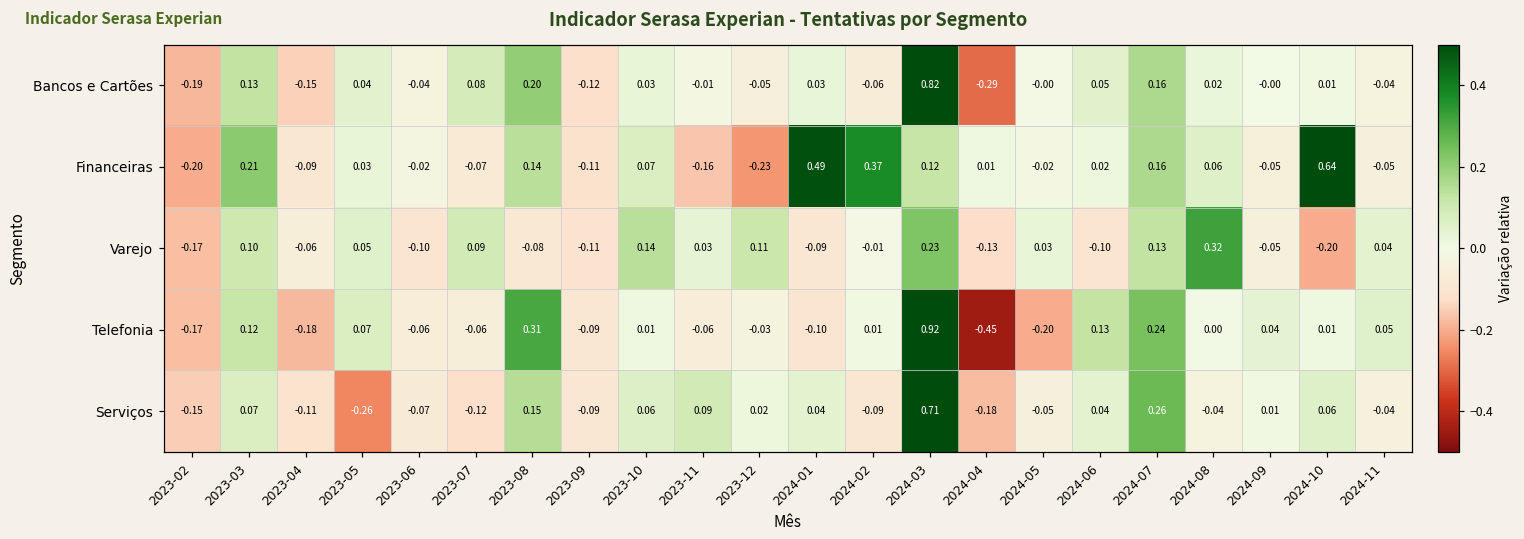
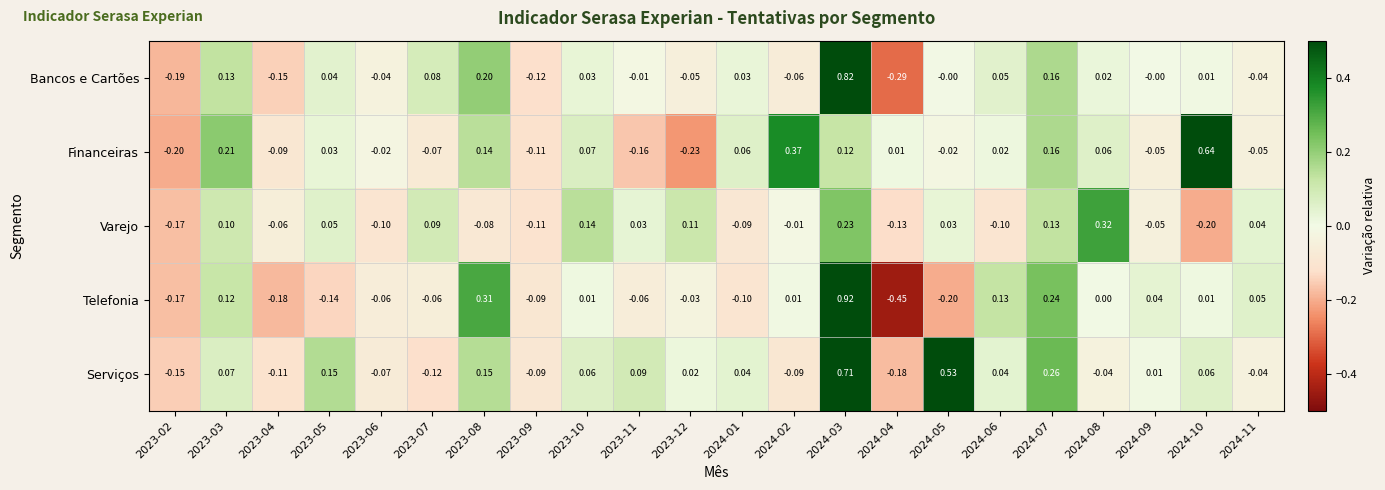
  {
    "Bancos e Cartões": {
      "2023-02": -0.19,
      "2023-03": 0.13,
      "2023-04": -0.15,
      "2023-05": 0.04,
      "2023-06": -0.04,
      "2023-07": 0.08,
      "2023-08": 0.20,
      "2023-09": -0.12,
      "2023-10": 0.03,
      "2023-11": -0.01,
      "2023-12": -0.05,
      "2024-01": 0.03,
      "2024-02": -0.06,
      "2024-03": 0.82,
      "2024-04": -0.29,
      "2024-05": -0.00,
      "2024-06": 0.05,
      "2024-07": 0.16,
      "2024-08": 0.02,
      "2024-09": -0.00,
      "2024-10": 0.01,
      "2024-11": -0.04
    },
    "Financeiras": {
      "2023-02": -0.20,
      "2023-03": 0.21,
      "2023-04": -0.09,
      "2023-05": 0.03,
      "2023-06": -0.02,
      "2023-07": -0.07,
      "2023-08": 0.14,
      "2023-09": -0.11,
      "2023-10": 0.07,
      "2023-11": -0.16,
      "2023-12": -0.23,
-     "2024-01": 0.49,
+     "2024-01": 0.06,
      "2024-02": 0.37,
      "2024-03": 0.12,
      "2024-04": 0.01,
      "2024-05": -0.02,
      "2024-06": 0.02,
      "2024-07": 0.16,
      "2024-08": 0.06,
      "2024-09": -0.05,
      "2024-10": 0.64,
      "2024-11": -0.05
    },
    "Varejo": {
      "2023-02": -0.17,
      "2023-03": 0.10,
      "2023-04": -0.06,
      "2023-05": 0.05,
      "2023-06": -0.10,
      "2023-07": 0.09,
      "2023-08": -0.08,
      "2023-09": -0.11,
      "2023-10": 0.14,
      "2023-11": 0.03,
      "2023-12": 0.11,
      "2024-01": -0.09,
      "2024-02": -0.01,
      "2024-03": 0.23,
      "2024-04": -0.13,
      "2024-05": 0.03,
      "2024-06": -0.10,
      "2024-07": 0.13,
      "2024-08": 0.32,
      "2024-09": -0.05,
      "2024-10": -0.20,
      "2024-11": 0.04
    },
    "Telefonia": {
      "2023-02": -0.17,
      "2023-03": 0.12,
      "2023-04": -0.18,
-     "2023-05": 0.07,
+     "2023-05": -0.14,
      "2023-06": -0.06,
      "2023-07": -0.06,
      "2023-08": 0.31,
      "2023-09": -0.09,
      "2023-10": 0.01,
      "2023-11": -0.06,
      "2023-12": -0.03,
      "2024-01": -0.10,
      "2024-02": 0.01,
      "2024-03": 0.92,
      "2024-04": -0.45,
      "2024-05": -0.20,
      "2024-06": 0.13,
      "2024-07": 0.24,
      "2024-08": 0.00,
      "2024-09": 0.04,
      "2024-10": 0.01,
      "2024-11": 0.05
    },
    "Serviços": {
      "2023-02": -0.15,
      "2023-03": 0.07,
      "2023-04": -0.11,
-     "2023-05": -0.26,
+     "2023-05": 0.15,
      "2023-06": -0.07,
      "2023-07": -0.12,
      "2023-08": 0.15,
      "2023-09": -0.09,
      "2023-10": 0.06,
      "2023-11": 0.09,
      "2023-12": 0.02,
      "2024-01": 0.04,
      "2024-02": -0.09,
      "2024-03": 0.71,
      "2024-04": -0.18,
-     "2024-05": -0.05,
+     "2024-05": 0.53,
      "2024-06": 0.04,
      "2024-07": 0.26,
      "2024-08": -0.04,
      "2024-09": 0.01,
      "2024-10": 0.06,
      "2024-11": -0.04
    }
  }
